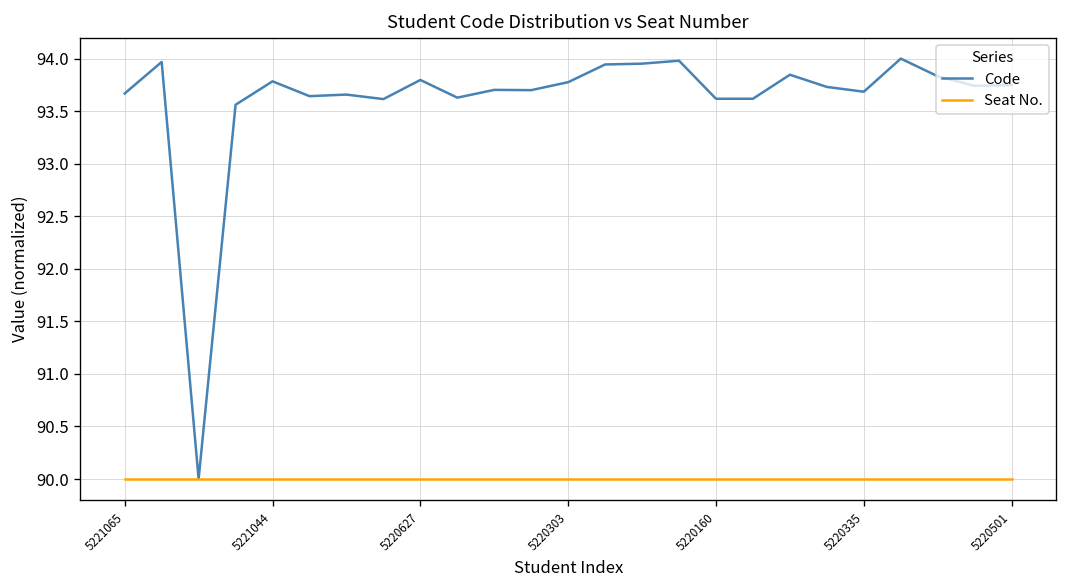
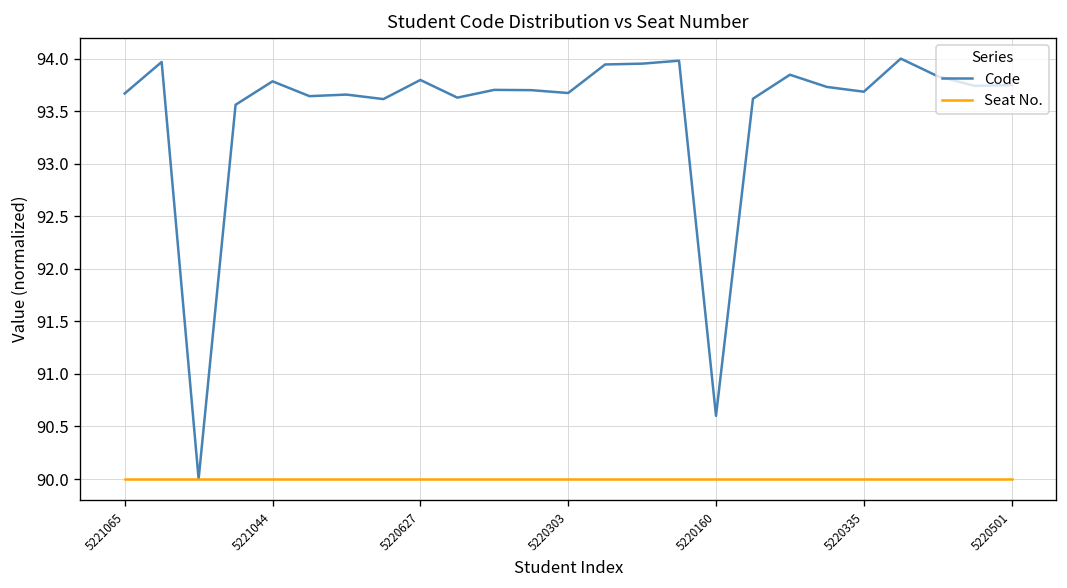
  {
    "Code": {
      "5221065": 93.7,
      "5221044": 93.8,
      "5220627": 93.8,
-     "5220303": 93.8,
-     "5220160": 93.6,
+     "5220303": 93.7,
+     "5220160": 90.6,
      "5220335": 93.7
    },
    "Seat No.": {
      "5221065": 90.0,
      "5221044": 90.0,
      "5220627": 90.0,
      "5220303": 90.0,
      "5220160": 90.0,
      "5220335": 90.0,
      "5220501": 90.0
    }
  }
